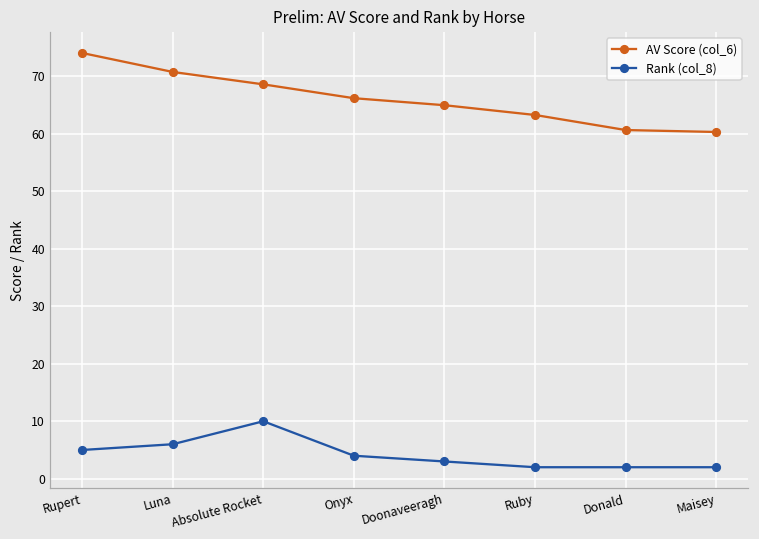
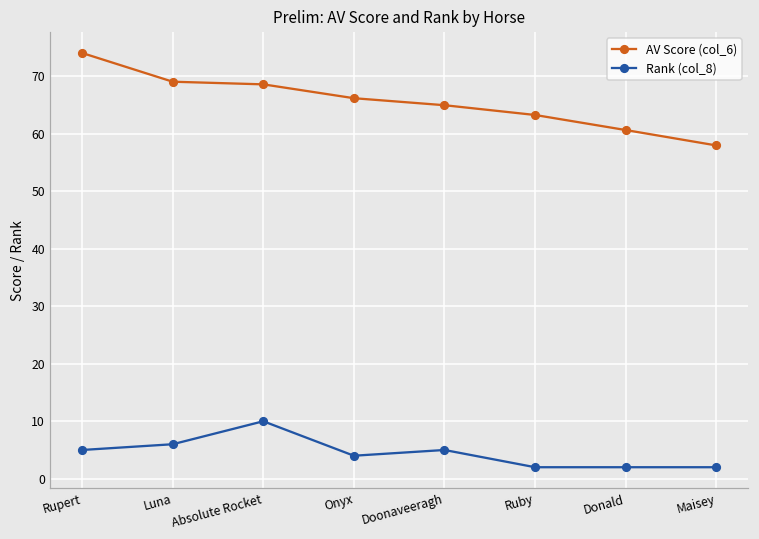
  {
    "AV Score (col_6)": {
      "Rupert": 74,
-     "Luna": 71,
+     "Luna": 69,
      "Absolute Rocket": 69,
      "Onyx": 66,
      "Doonaveeragh": 65,
      "Ruby": 63,
      "Donald": 61,
-     "Maisey": 60
+     "Maisey": 58
    },
    "Rank (col_8)": {
      "Rupert": 5,
      "Luna": 6,
      "Absolute Rocket": 10,
      "Onyx": 4,
-     "Doonaveeragh": 3,
+     "Doonaveeragh": 5,
      "Ruby": 2,
      "Donald": 2,
      "Maisey": 2
    }
  }
